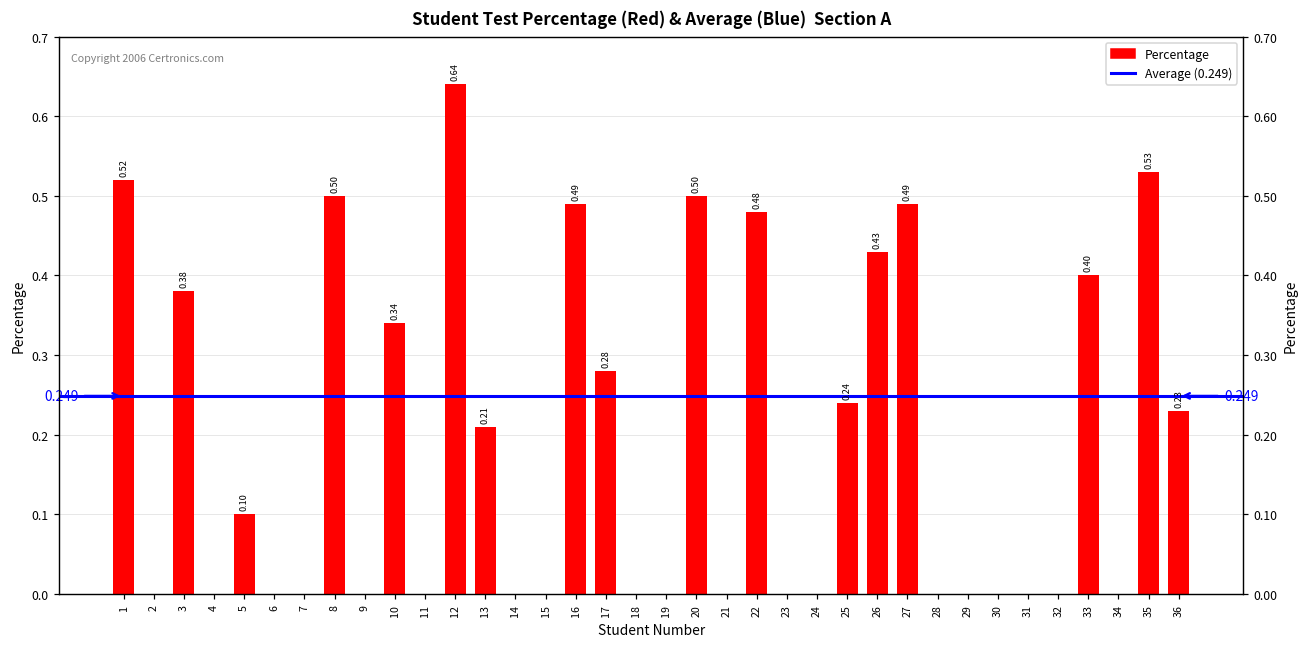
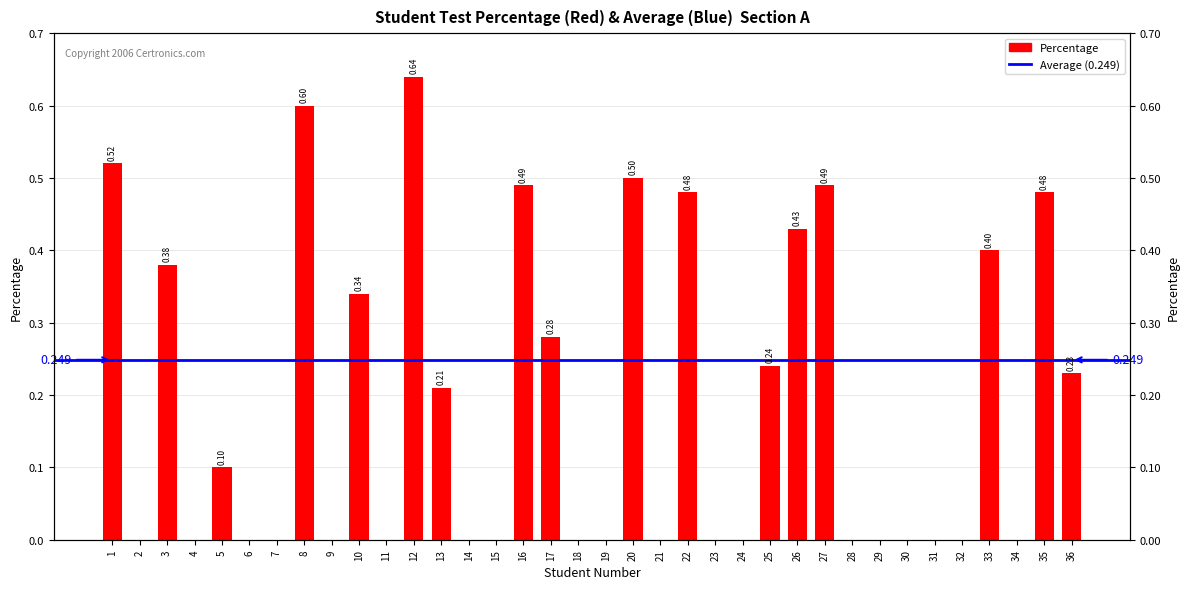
  {
    "1": 0.52,
    "3": 0.38,
    "5": 0.10,
-   "8": 0.50,
+   "8": 0.60,
    "10": 0.34,
    "12": 0.64,
    "13": 0.21,
    "16": 0.49,
    "17": 0.28,
    "20": 0.50,
    "22": 0.48,
    "25": 0.24,
    "26": 0.43,
    "27": 0.49,
    "33": 0.40,
-   "35": 0.53,
+   "35": 0.48,
    "36": 0.23
  }
